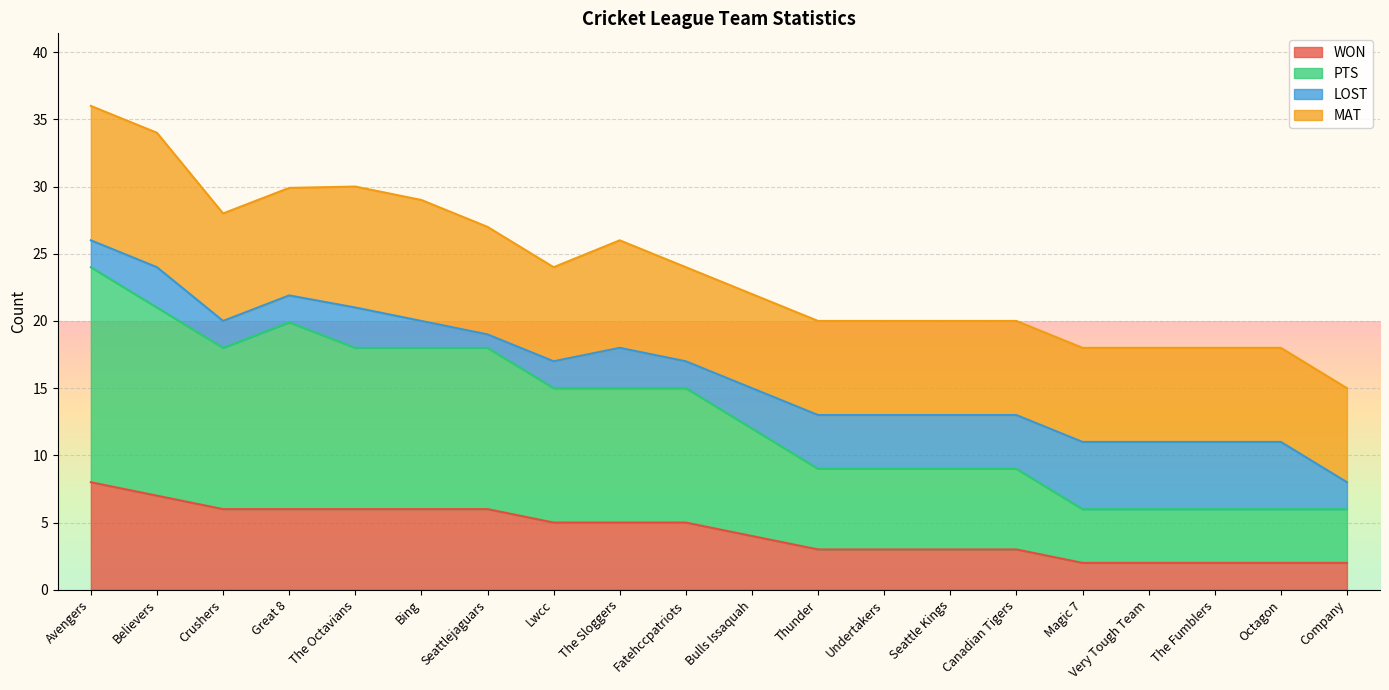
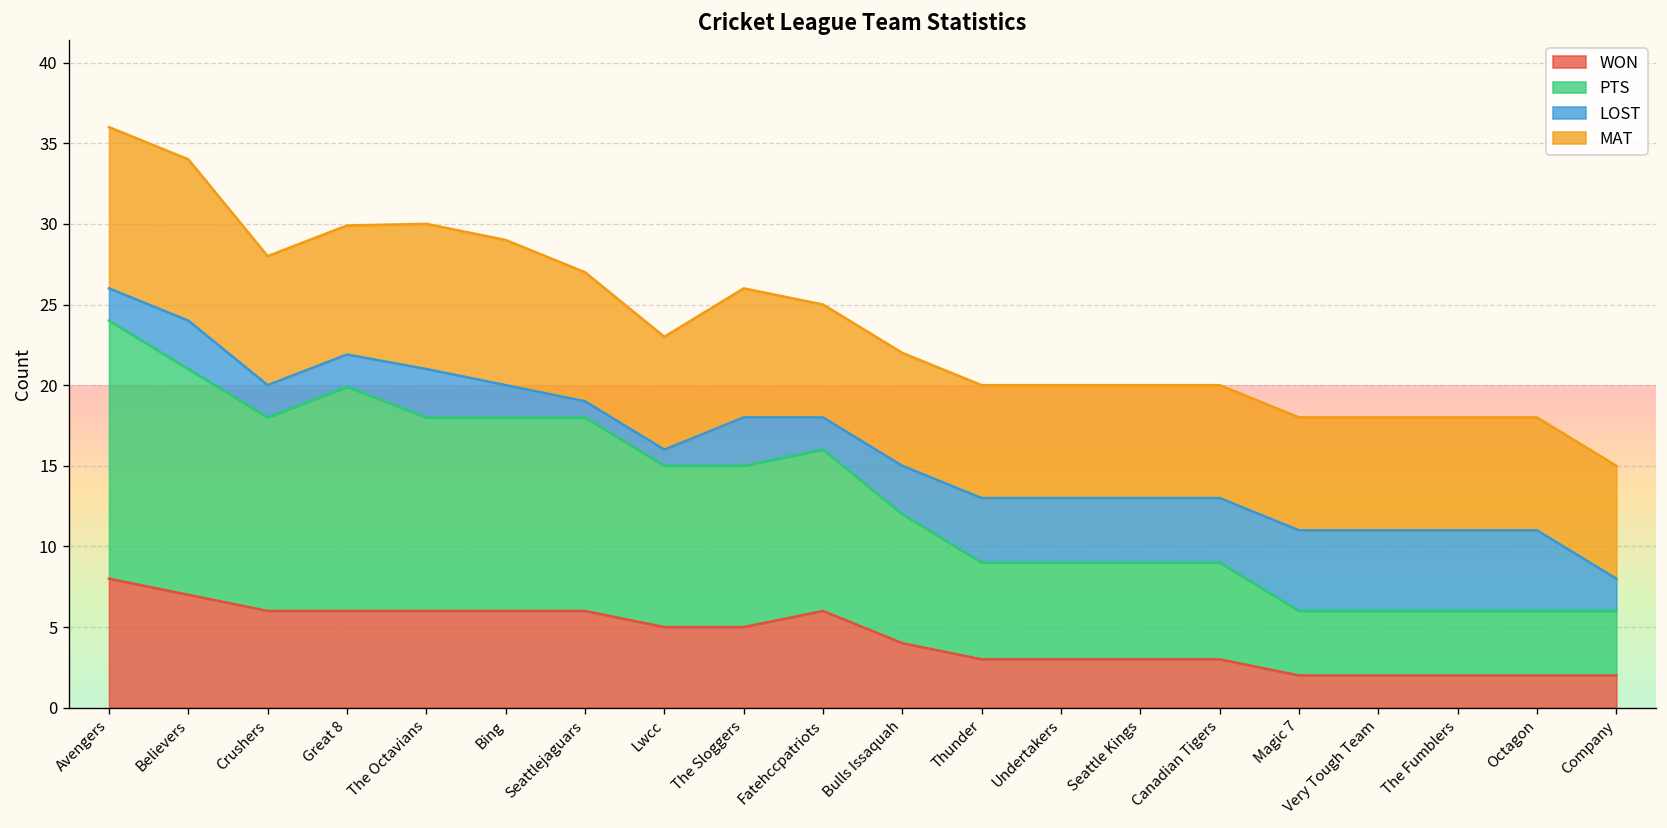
  {
    "WON": {
      "Avengers": 8,
      "Believers": 7,
      "Crushers": 6,
      "Great 8": 6,
      "The Octavians": 6,
      "Bing": 6,
      "Seattlejaguars": 6,
      "Lwcc": 5,
      "The Sloggers": 5,
-     "Fatehccpatriots": 5,
+     "Fatehccpatriots": 6,
      "Bulls Issaquah": 4,
      "Thunder": 3,
      "Undertakers": 3,
      "Seattle Kings": 3,
      "Canadian Tigers": 3,
      "Magic 7": 2,
      "Very Tough Team": 2,
      "The Fumblers": 2,
      "Octagon": 2,
      "Company": 2
    },
    "PTS": {
      "Avengers": 16,
      "Believers": 14,
      "Crushers": 12,
      "Great 8": 14,
      "The Octavians": 12,
      "Bing": 12,
      "Seattlejaguars": 12,
      "Lwcc": 10,
      "The Sloggers": 10,
      "Fatehccpatriots": 10,
      "Bulls Issaquah": 8,
      "Thunder": 6,
      "Undertakers": 6,
      "Seattle Kings": 6,
      "Canadian Tigers": 6,
      "Magic 7": 4,
      "Very Tough Team": 4,
      "The Fumblers": 4,
      "Octagon": 4,
      "Company": 4
    },
    "LOST": {
      "Avengers": 2,
      "Believers": 3,
      "Crushers": 2,
      "Great 8": 2,
      "The Octavians": 3,
      "Bing": 2,
      "Seattlejaguars": 1,
-     "Lwcc": 2,
+     "Lwcc": 1,
      "The Sloggers": 3,
      "Fatehccpatriots": 2,
      "Bulls Issaquah": 3,
      "Thunder": 4,
      "Undertakers": 4,
      "Seattle Kings": 4,
      "Canadian Tigers": 4,
      "Magic 7": 5,
      "Very Tough Team": 5,
      "The Fumblers": 5,
      "Octagon": 5,
      "Company": 2
    },
    "MAT": {
      "Avengers": 10,
      "Believers": 10,
      "Crushers": 8,
      "Great 8": 8,
      "The Octavians": 9,
      "Bing": 9,
      "Seattlejaguars": 8,
      "Lwcc": 7,
      "The Sloggers": 8,
      "Fatehccpatriots": 7,
      "Bulls Issaquah": 7,
      "Thunder": 7,
      "Undertakers": 7,
      "Seattle Kings": 7,
      "Canadian Tigers": 7,
      "Magic 7": 7,
      "Very Tough Team": 7,
      "The Fumblers": 7,
      "Octagon": 7,
      "Company": 7
    }
  }
